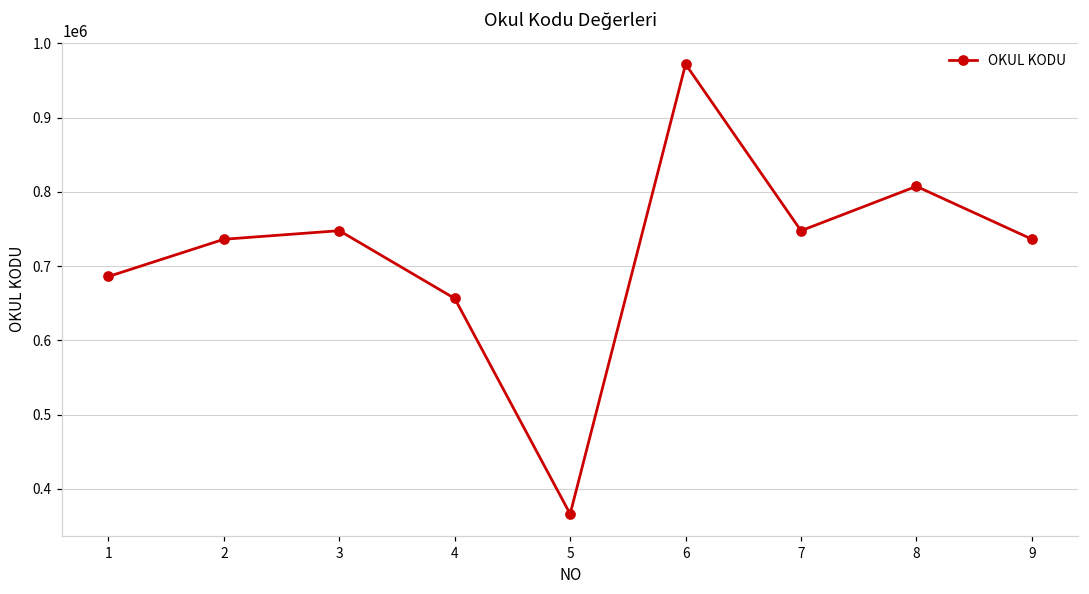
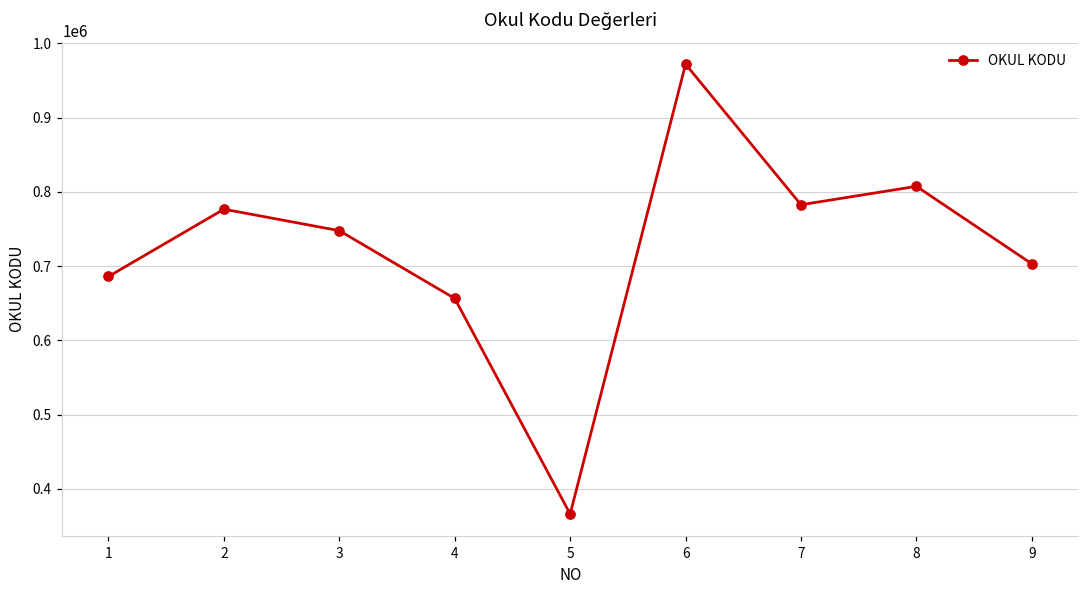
  {
    "1": 690000,
-   "2": 740000,
+   "2": 780000,
    "3": 750000,
    "4": 660000,
    "5": 370000,
    "6": 970000,
-   "7": 750000,
+   "7": 780000,
    "8": 810000,
-   "9": 740000
+   "9": 700000
  }
